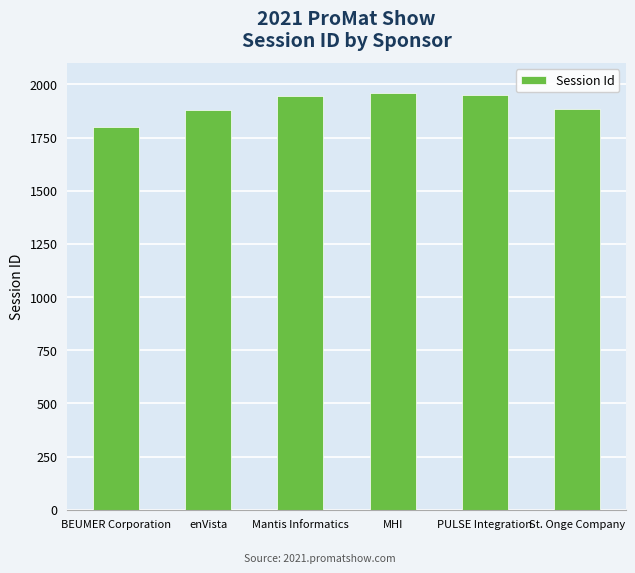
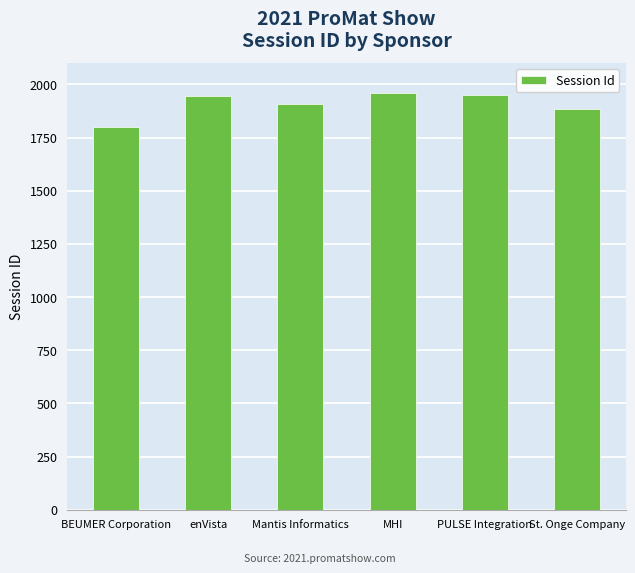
  {
    "BEUMER Corporation": 1800,
-   "enVista": 1880,
-   "Mantis Informatics": 1950,
+   "enVista": 1950,
+   "Mantis Informatics": 1910,
    "MHI": 1960,
    "PULSE Integration": 1950,
    "St. Onge Company": 1880
  }
